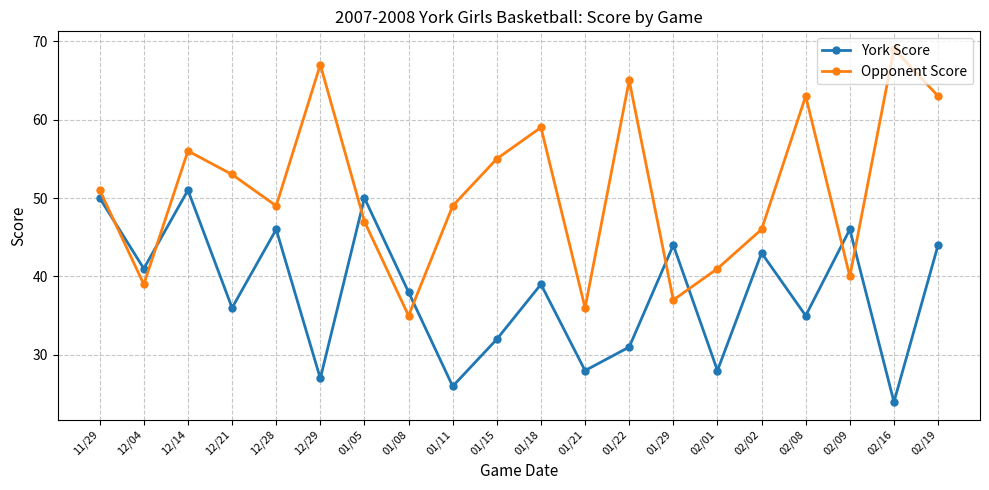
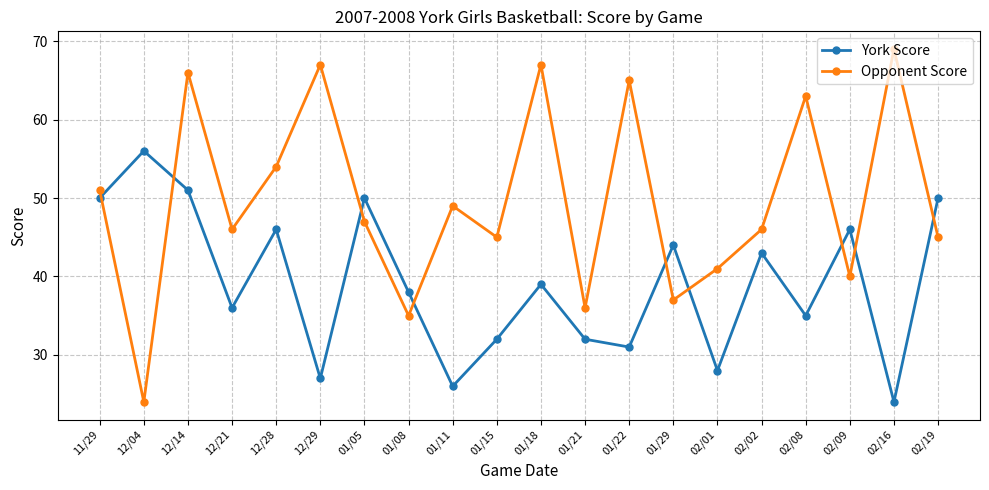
  {
    "York Score": {
      "11/29": 50,
-     "12/04": 41,
+     "12/04": 56,
      "12/14": 51,
      "12/21": 36,
      "12/28": 46,
      "12/29": 27,
      "01/05": 50,
      "01/08": 38,
      "01/11": 26,
      "01/15": 32,
      "01/18": 39,
-     "01/21": 28,
+     "01/21": 32,
      "01/22": 31,
      "01/29": 44,
      "02/01": 28,
      "02/02": 43,
      "02/08": 35,
      "02/09": 46,
      "02/16": 24,
-     "02/19": 44
+     "02/19": 50
    },
    "Opponent Score": {
      "11/29": 51,
-     "12/04": 39,
-     "12/14": 56,
-     "12/21": 53,
-     "12/28": 49,
+     "12/04": 24,
+     "12/14": 66,
+     "12/21": 46,
+     "12/28": 54,
      "12/29": 67,
      "01/05": 47,
      "01/08": 35,
      "01/11": 49,
-     "01/15": 55,
-     "01/18": 59,
+     "01/15": 45,
+     "01/18": 67,
      "01/21": 36,
      "01/22": 65,
      "01/29": 37,
      "02/01": 41,
      "02/02": 46,
      "02/08": 63,
      "02/09": 40,
-     "02/19": 63
+     "02/19": 45
    }
  }
